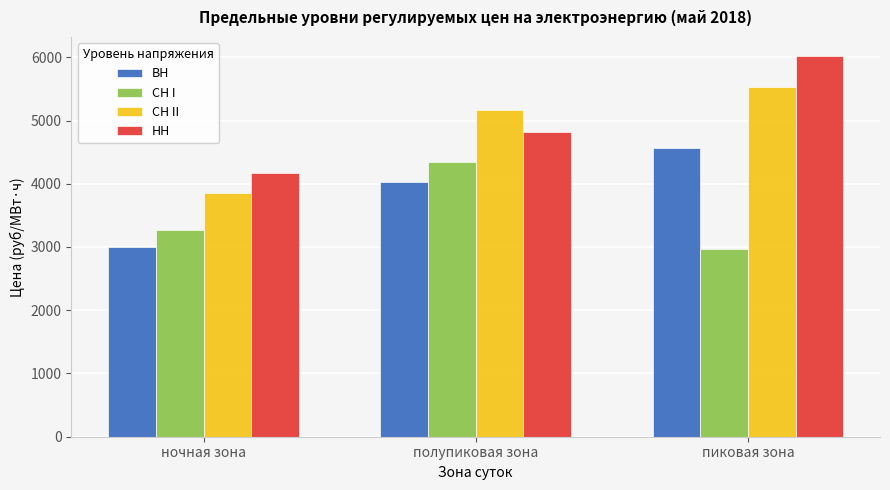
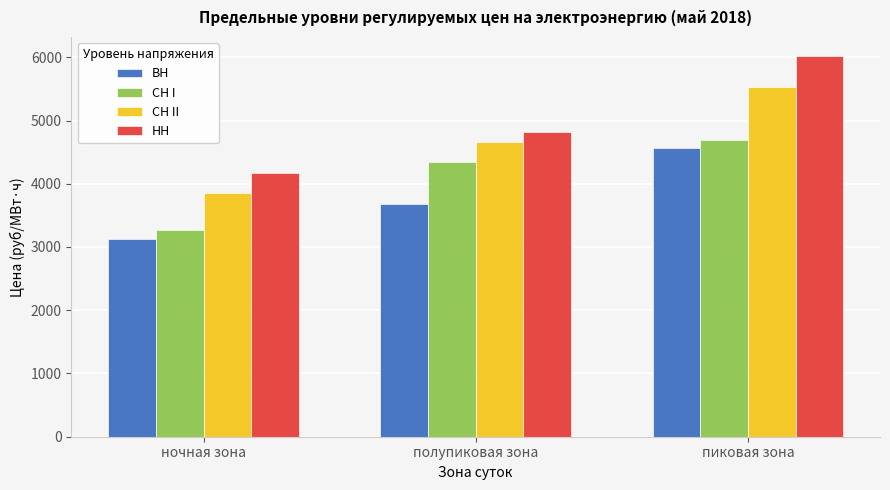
  {
    "ВН": {
-     "ночная зона": 3000,
-     "полупиковая зона": 4000,
+     "ночная зона": 3100,
+     "полупиковая зона": 3700,
      "пиковая зона": 4600
    },
    "СН I": {
      "ночная зона": 3300,
      "полупиковая зона": 4300,
-     "пиковая зона": 3000
+     "пиковая зона": 4700
    },
    "СН II": {
      "ночная зона": 3900,
-     "полупиковая зона": 5200,
+     "полупиковая зона": 4700,
      "пиковая зона": 5500
    },
    "НН": {
      "ночная зона": 4200,
      "полупиковая зона": 4800,
      "пиковая зона": 6000
    }
  }
